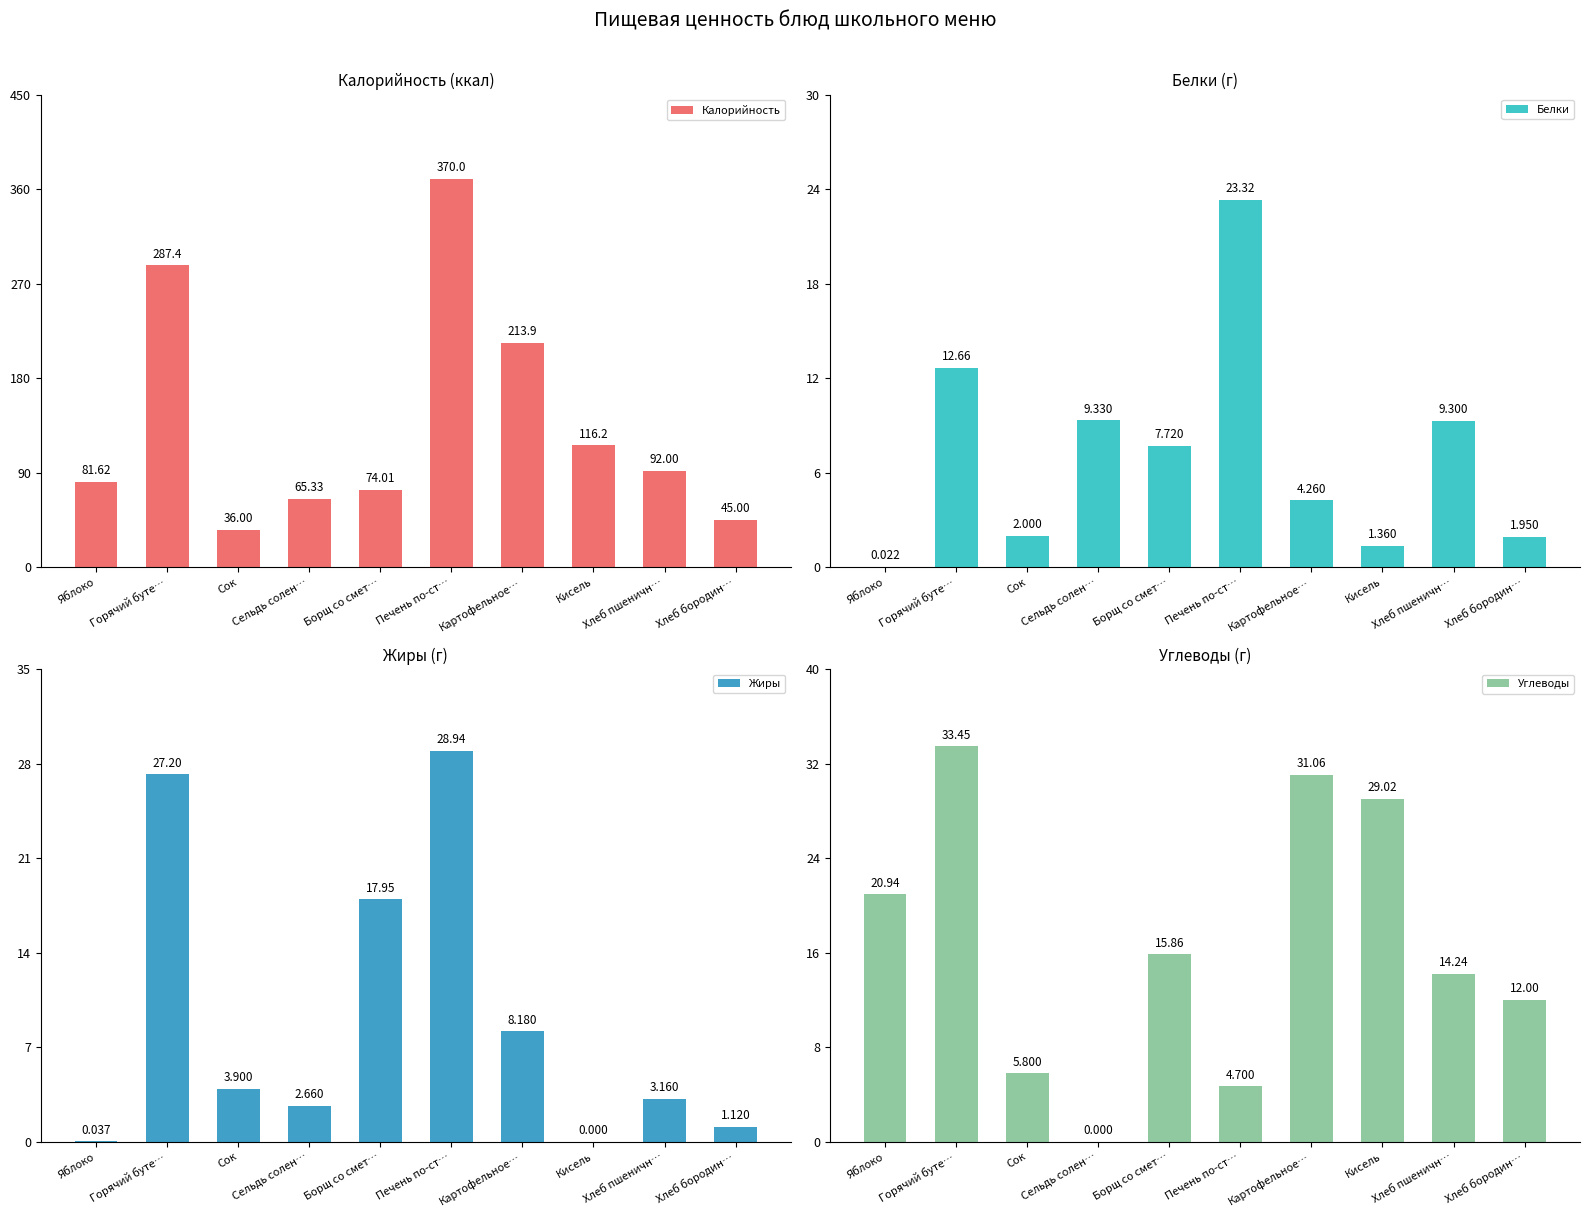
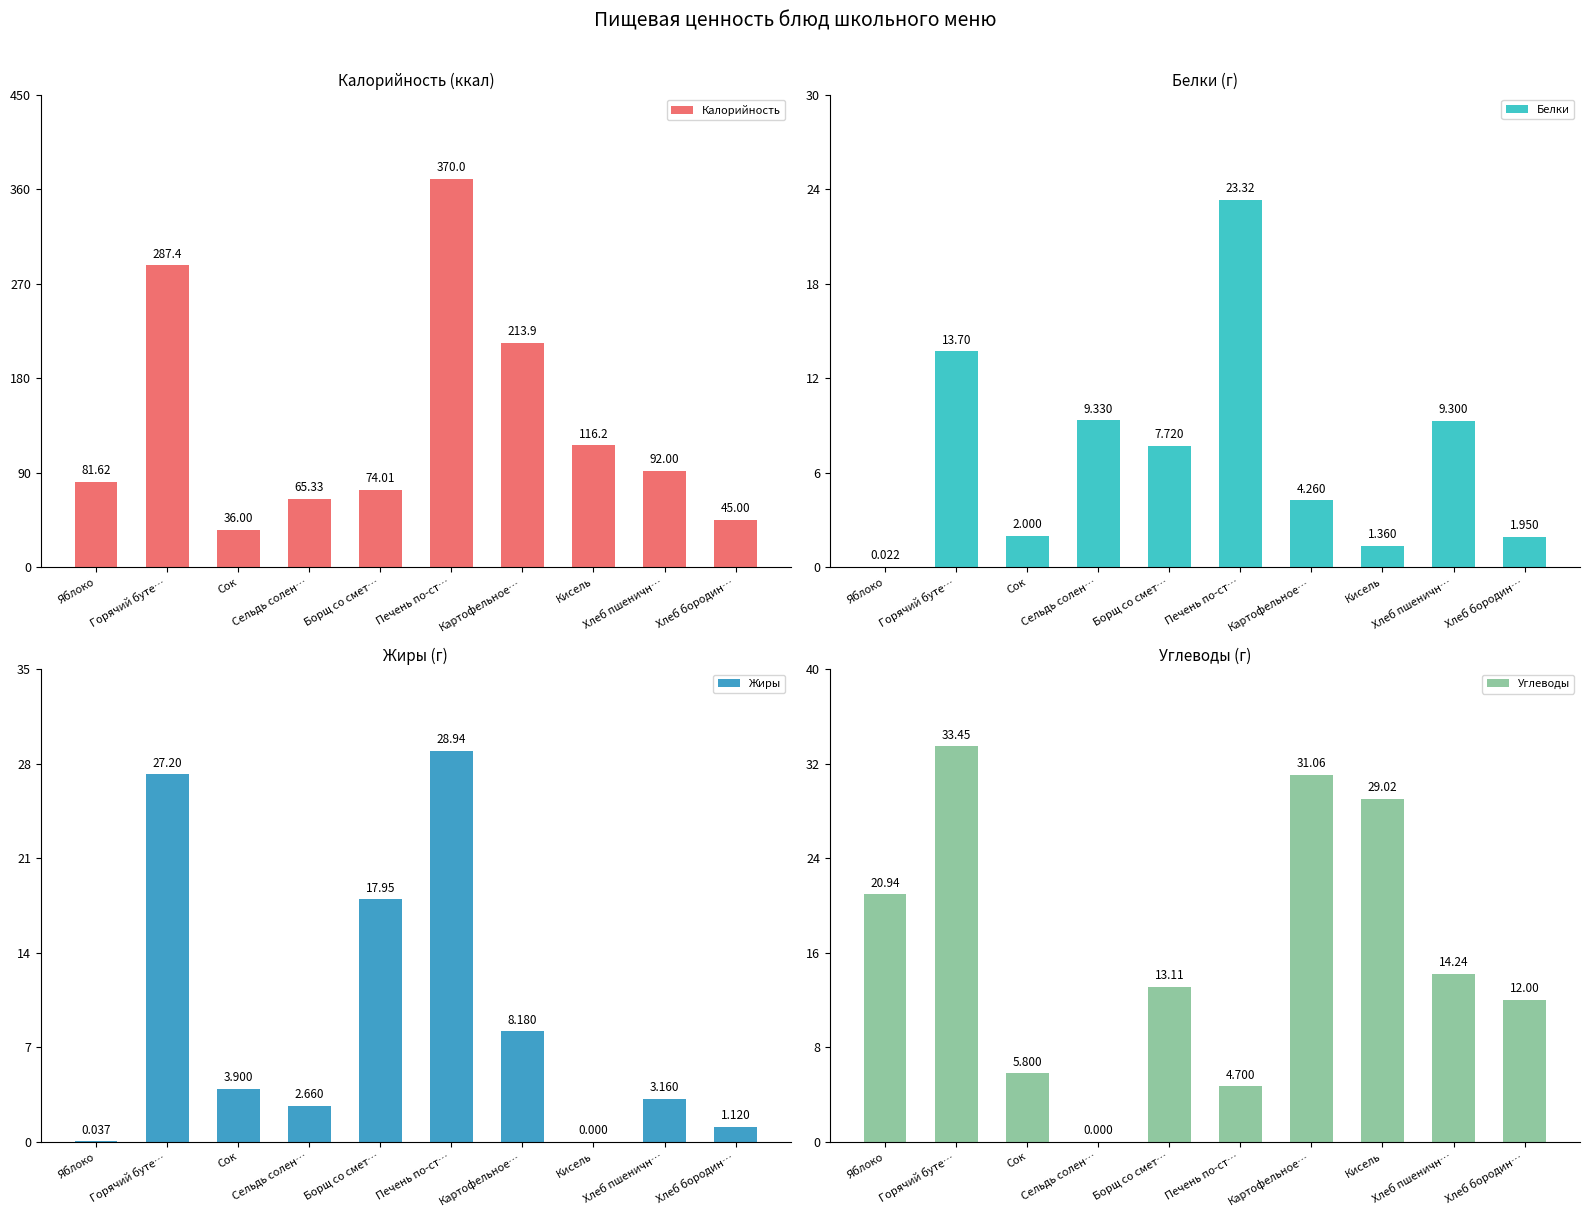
  {
    "Калорийность (ккал)": {
      "Яблоко": 81.62,
      "Горячий буте…": 287.4,
      "Сок": 36.00,
      "Сельдь солен…": 65.33,
      "Борщ со смет…": 74.01,
      "Печень по-ст…": 370.0,
      "Картофельное…": 213.9,
      "Кисель": 116.2,
      "Хлеб пшеничн…": 92.00,
      "Хлеб бородин…": 45.00
    },
    "Белки (г)": {
      "Яблоко": 0.022,
-     "Горячий буте…": 12.66,
+     "Горячий буте…": 13.70,
      "Сок": 2.000,
      "Сельдь солен…": 9.330,
      "Борщ со смет…": 7.720,
      "Печень по-ст…": 23.32,
      "Картофельное…": 4.260,
      "Кисель": 1.360,
      "Хлеб пшеничн…": 9.300,
      "Хлеб бородин…": 1.950
    },
    "Жиры (г)": {
      "Яблоко": 0.037,
      "Горячий буте…": 27.20,
      "Сок": 3.900,
      "Сельдь солен…": 2.660,
      "Борщ со смет…": 17.95,
      "Печень по-ст…": 28.94,
      "Картофельное…": 8.180,
      "Кисель": 0.000,
      "Хлеб пшеничн…": 3.160,
      "Хлеб бородин…": 1.120
    },
    "Углеводы (г)": {
      "Яблоко": 20.94,
      "Горячий буте…": 33.45,
      "Сок": 5.800,
      "Сельдь солен…": 0.000,
-     "Борщ со смет…": 15.86,
+     "Борщ со смет…": 13.11,
      "Печень по-ст…": 4.700,
      "Картофельное…": 31.06,
      "Кисель": 29.02,
      "Хлеб пшеничн…": 14.24,
      "Хлеб бородин…": 12.00
    }
  }
